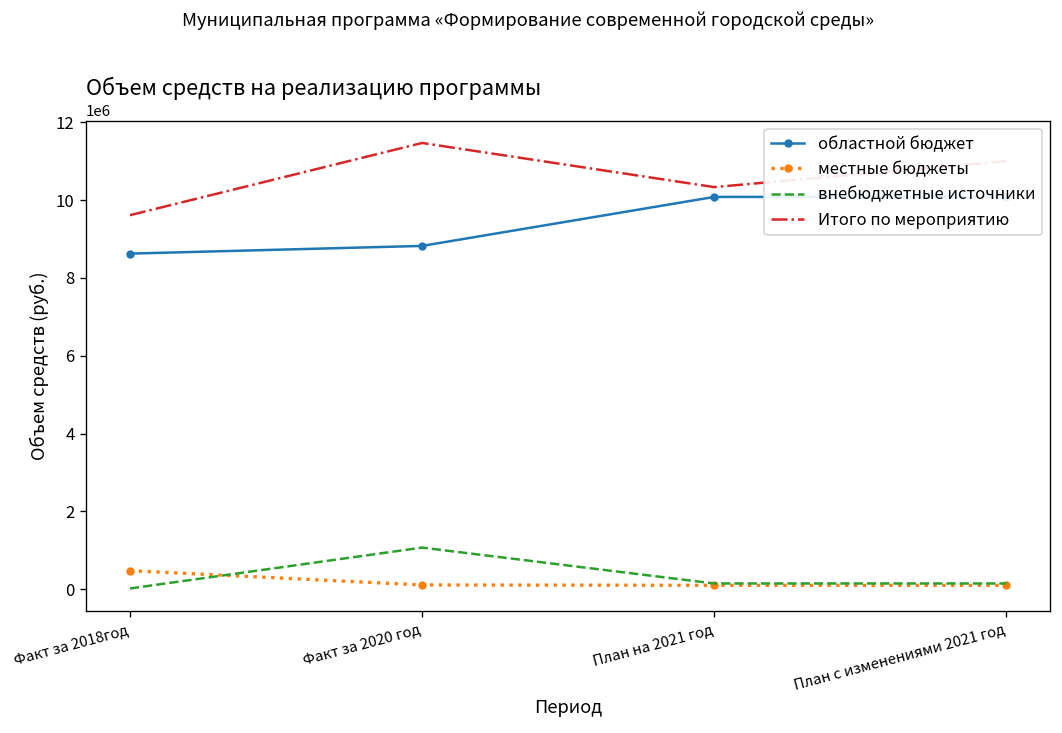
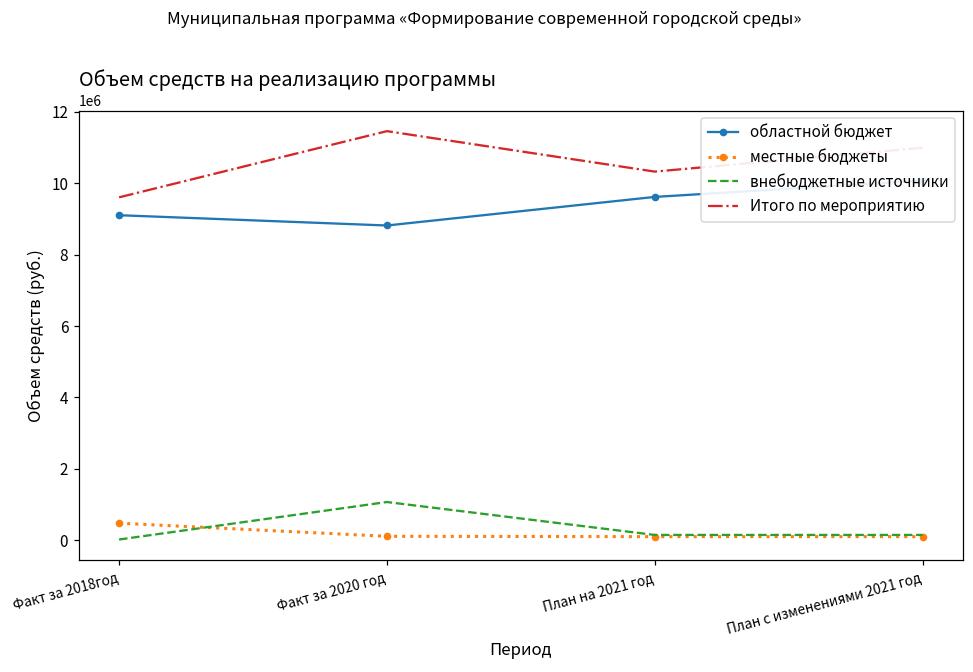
  {
    "областной бюджет": {
-     "Факт за 2018год": 8600000,
+     "Факт за 2018год": 9100000,
      "Факт за 2020 год": 8800000,
-     "План на 2021 год": 10100000
+     "План на 2021 год": 9600000
    },
    "местные бюджеты": {
      "Факт за 2018год": 500000,
      "Факт за 2020 год": 100000
    },
    "внебюджетные источники": {
      "Факт за 2018год": 0,
      "Факт за 2020 год": 1100000
    },
    "Итого по мероприятию": {
      "Факт за 2018год": 9600000,
      "Факт за 2020 год": 11500000,
      "План на 2021 год": 10300000
    }
  }
